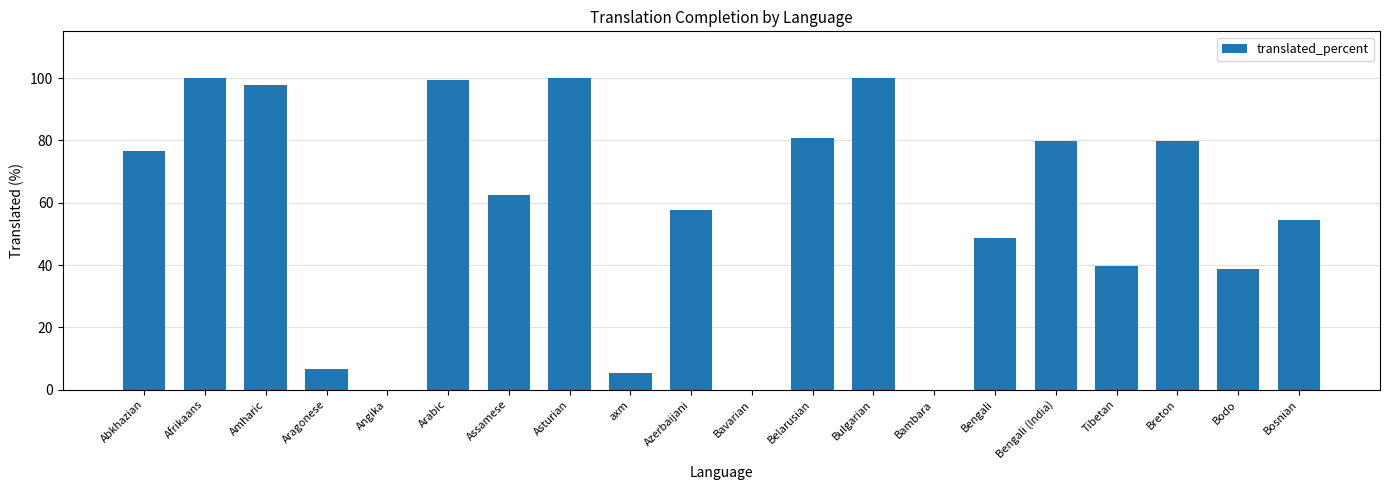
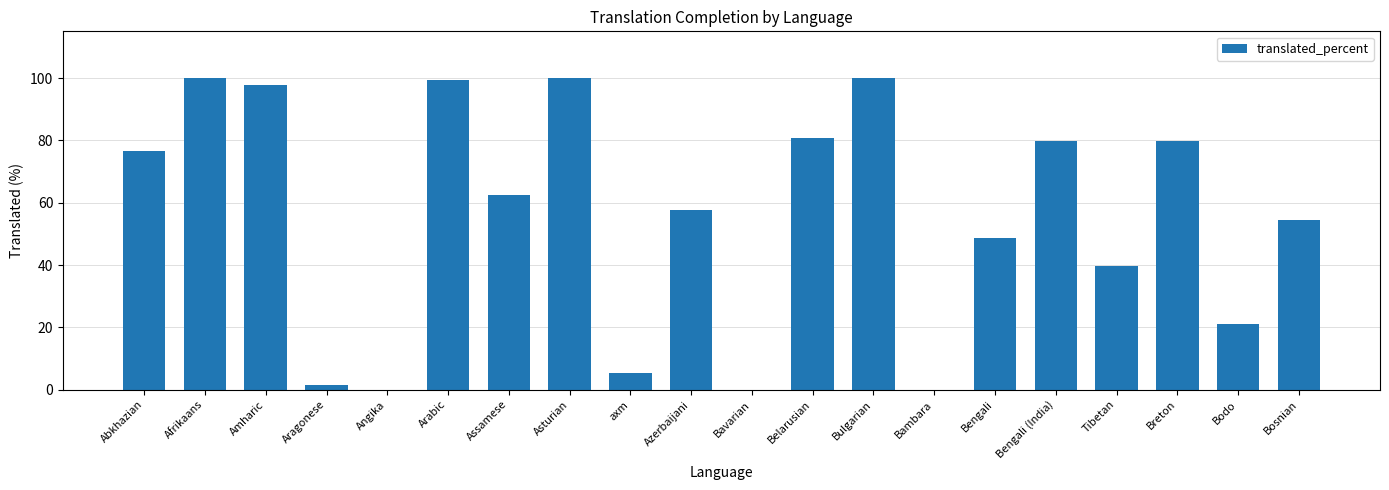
  {
    "Abkhazian": 77,
    "Afrikaans": 100,
    "Amharic": 98,
-   "Aragonese": 7,
+   "Aragonese": 2,
    "Angika": 0,
    "Arabic": 99,
    "Assamese": 62,
    "Asturian": 100,
    "axm": 5,
    "Azerbaijani": 58,
    "Bavarian": 0,
    "Belarusian": 81,
    "Bulgarian": 100,
    "Bambara": 0,
    "Bengali": 49,
    "Bengali (India)": 80,
    "Tibetan": 40,
    "Breton": 80,
-   "Bodo": 39,
+   "Bodo": 21,
    "Bosnian": 54
  }
